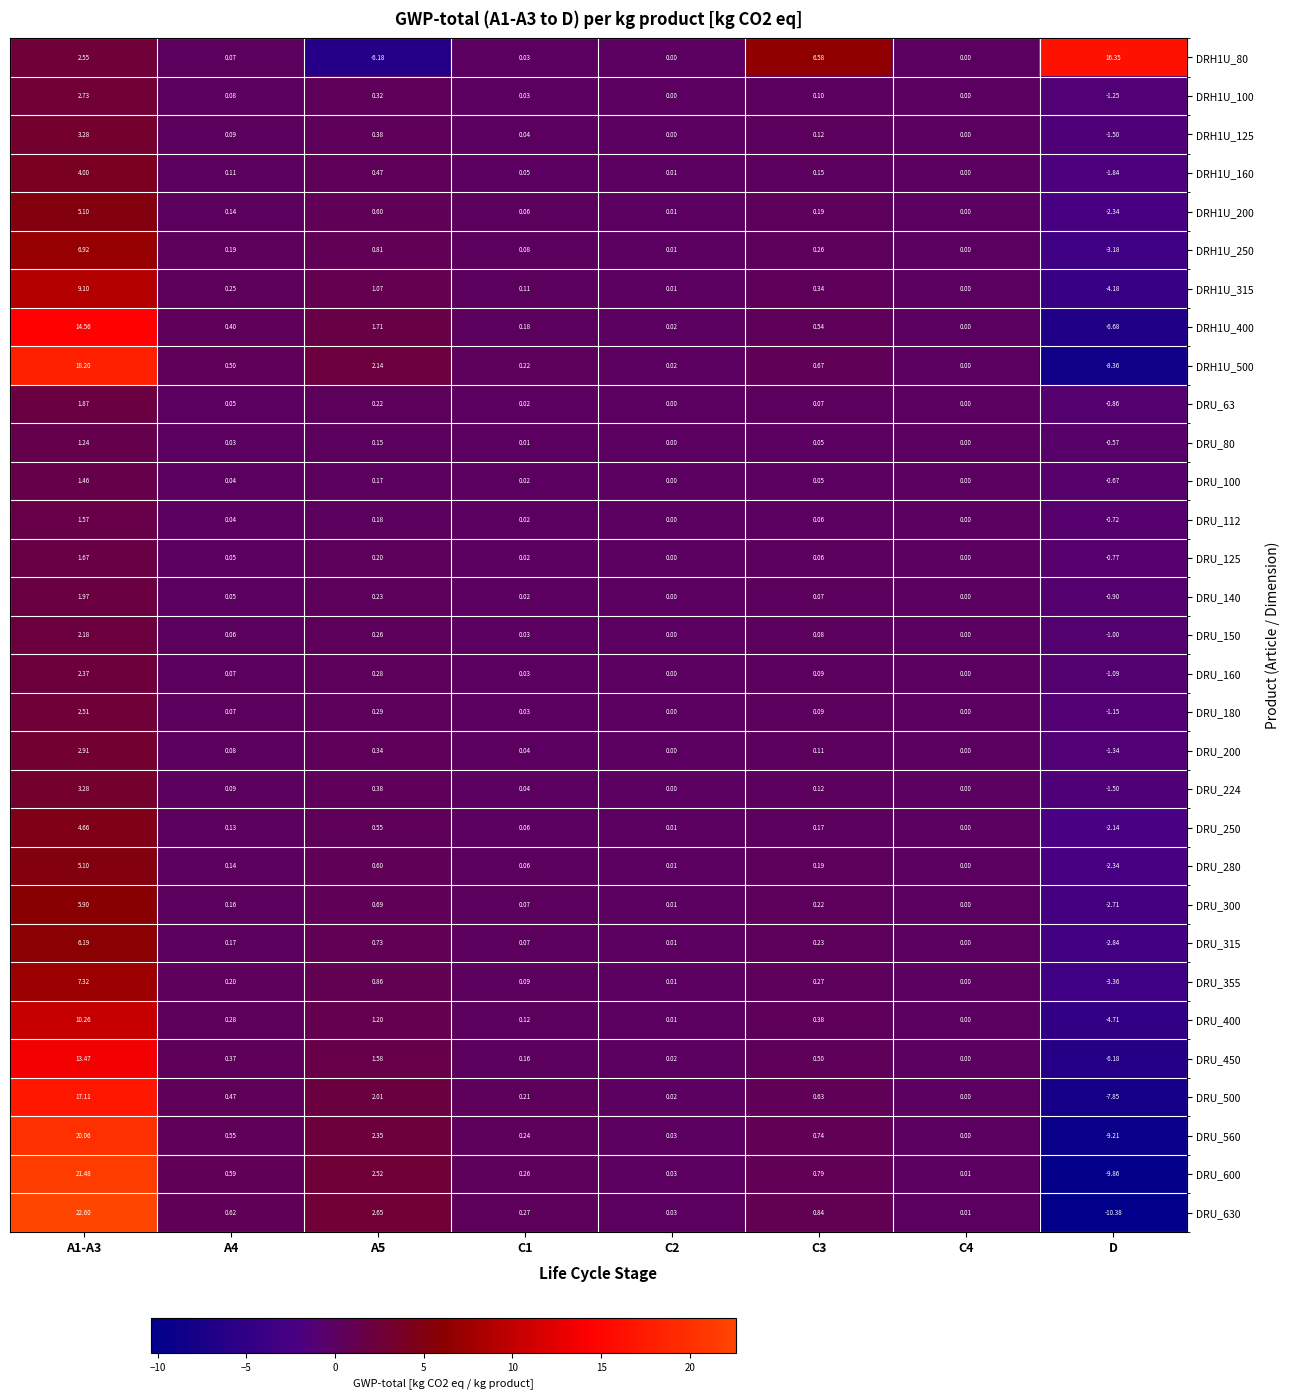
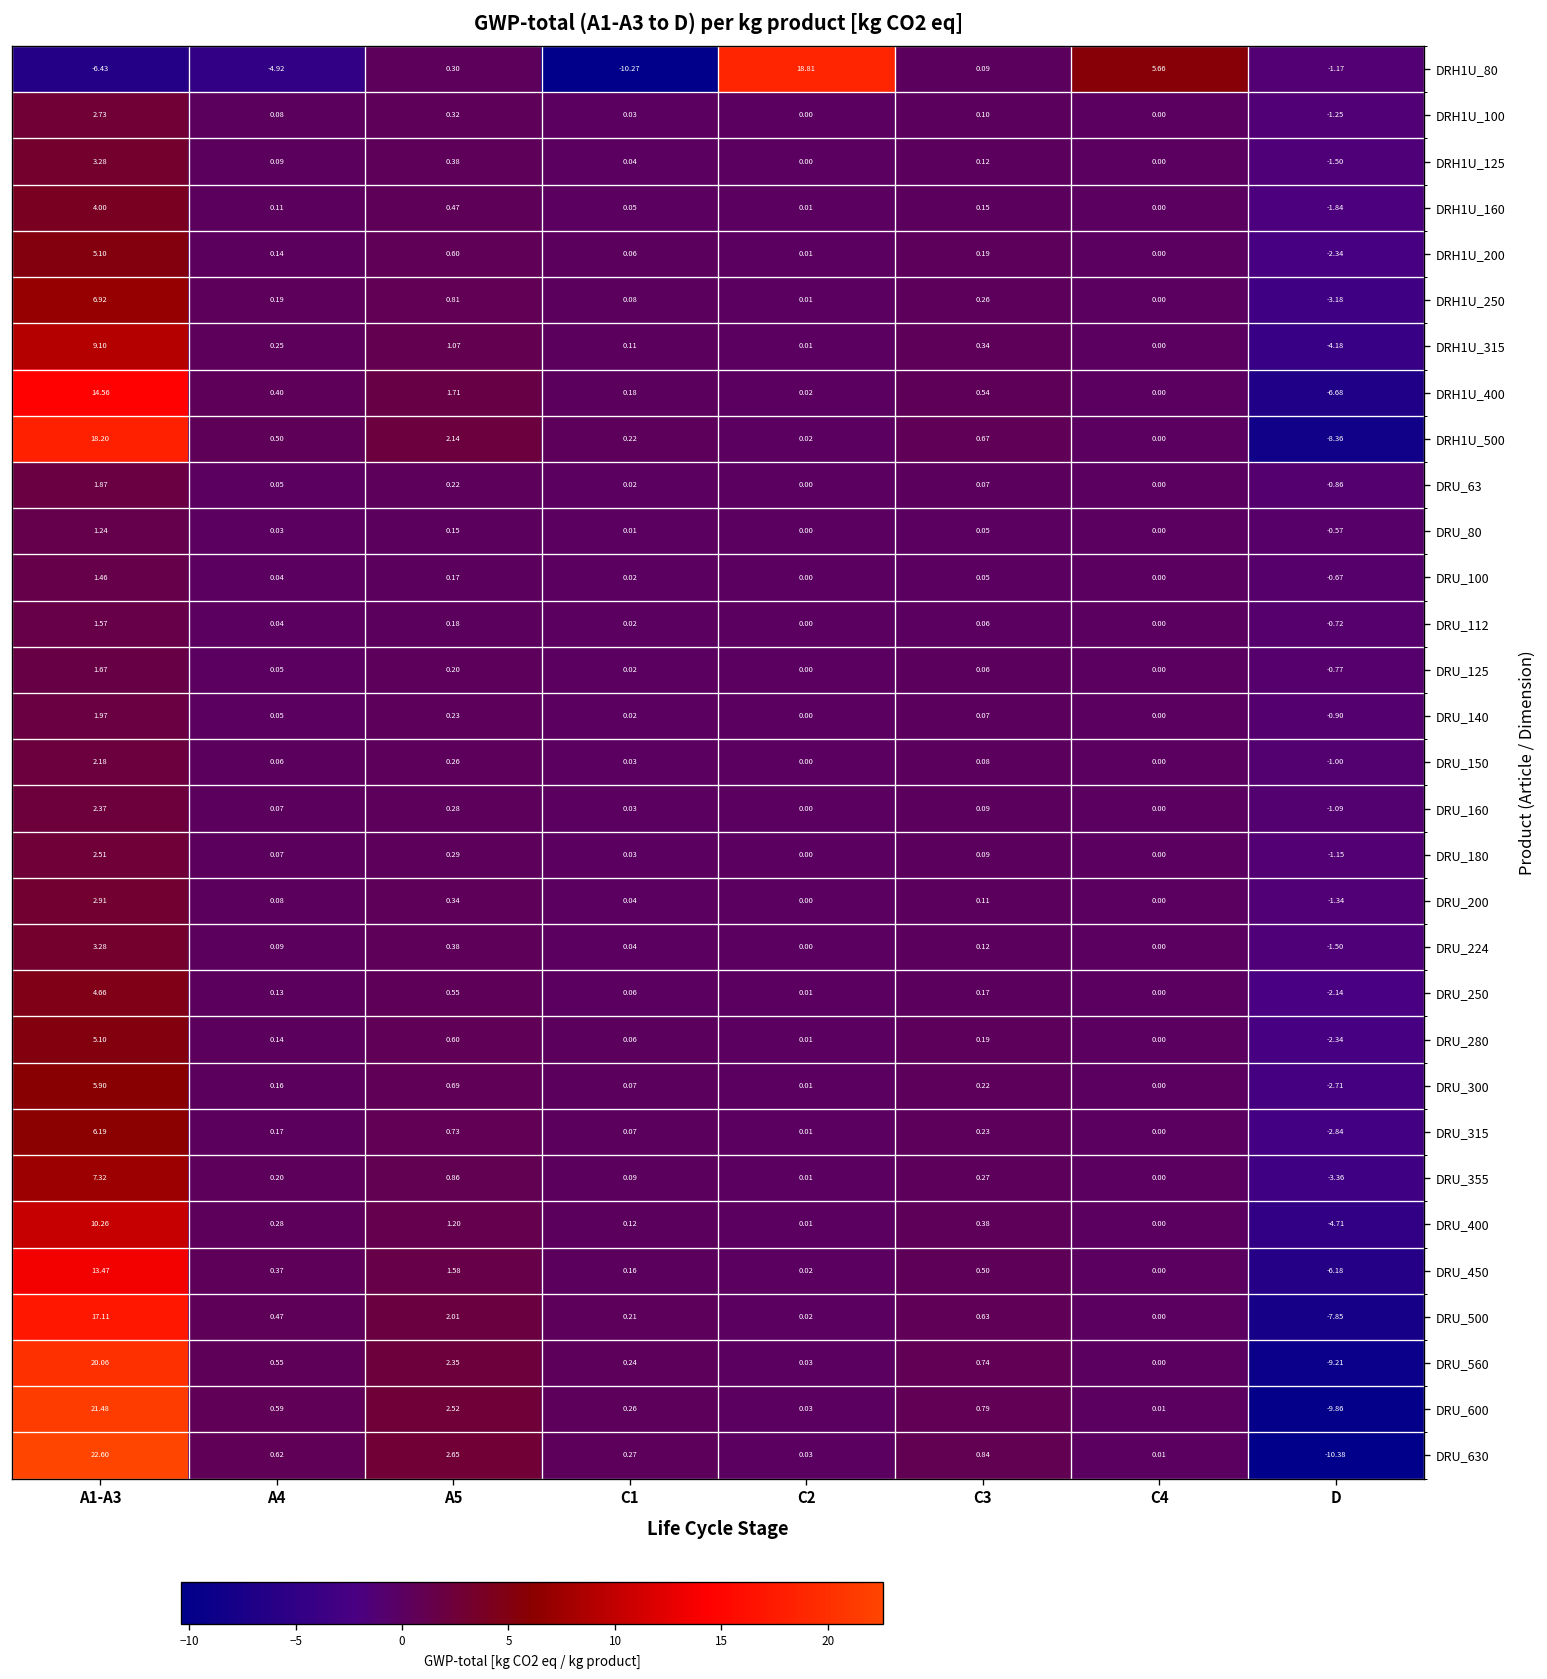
  {
    "DRH1U_80": {
-     "A1-A3": 2.55,
-     "A4": 0.07,
-     "A5": -6.18,
-     "C1": 0.03,
-     "C2": 0.00,
-     "C3": 6.58,
-     "C4": 0.00,
-     "D": 16.35
+     "A1-A3": -6.43,
+     "A4": -4.92,
+     "A5": 0.30,
+     "C1": -10.27,
+     "C2": 18.81,
+     "C3": 0.09,
+     "C4": 5.66,
+     "D": -1.17
    }
  }
